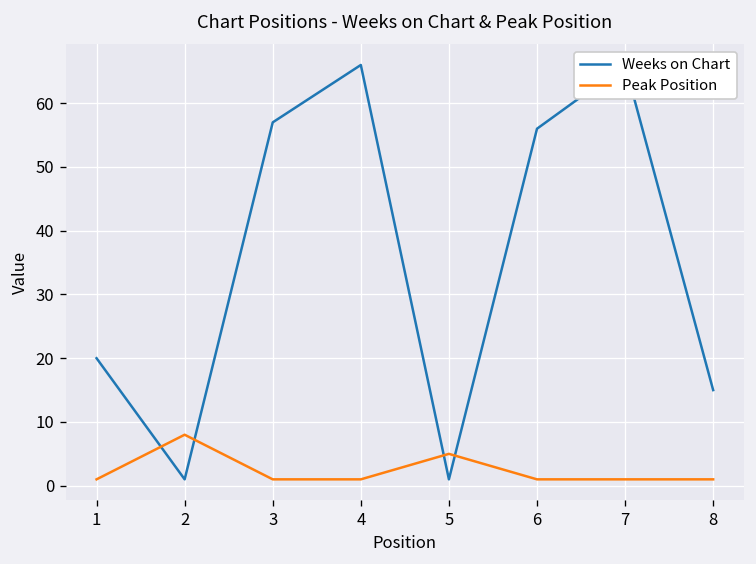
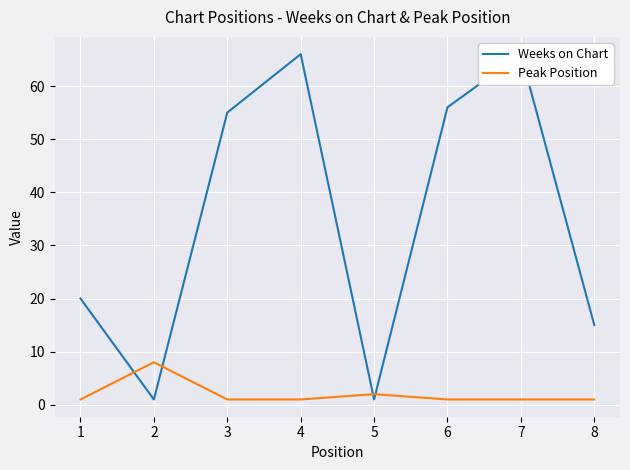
  {
    "Weeks on Chart": {
      "1": 20,
      "2": 1,
-     "3": 57,
+     "3": 55,
      "4": 66,
      "5": 1,
      "6": 56,
      "8": 15
    },
    "Peak Position": {
      "1": 1,
      "2": 8,
      "3": 1,
      "4": 1,
-     "5": 5,
+     "5": 2,
      "6": 1,
      "7": 1,
      "8": 1
    }
  }
